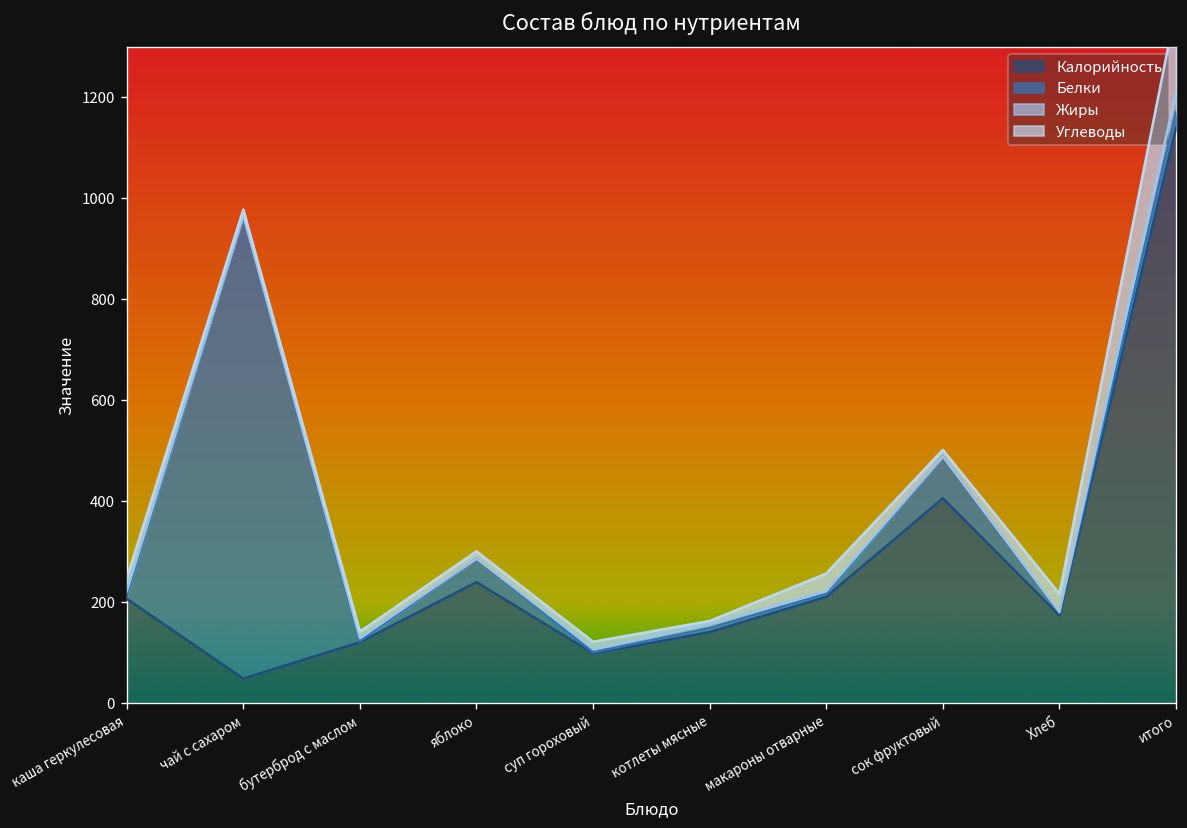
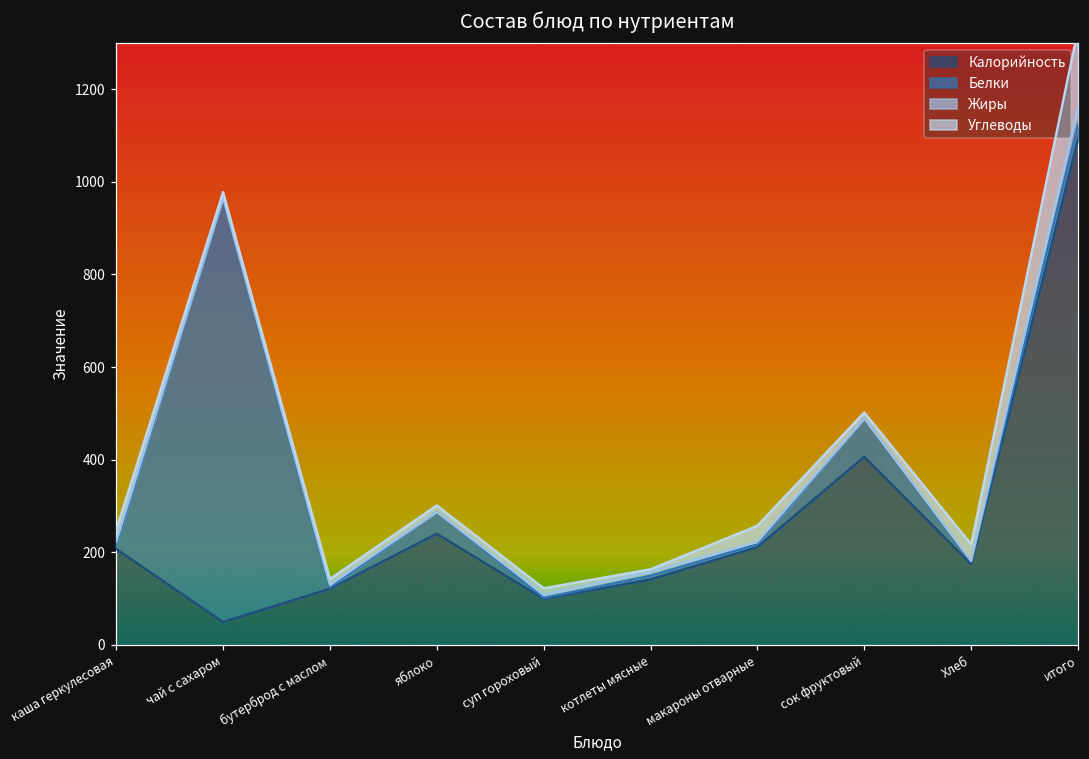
  {
    "Калорийность": {
      "чай с сахаром": 50,
      "яблоко": 240,
      "котлеты мясные": 140,
      "сок фруктовый": 410,
-     "итого": 1140
+     "итого": 1090
    },
    "Белки": {
      "котлеты мясные": 10,
      "итого": 30
    }
  }
